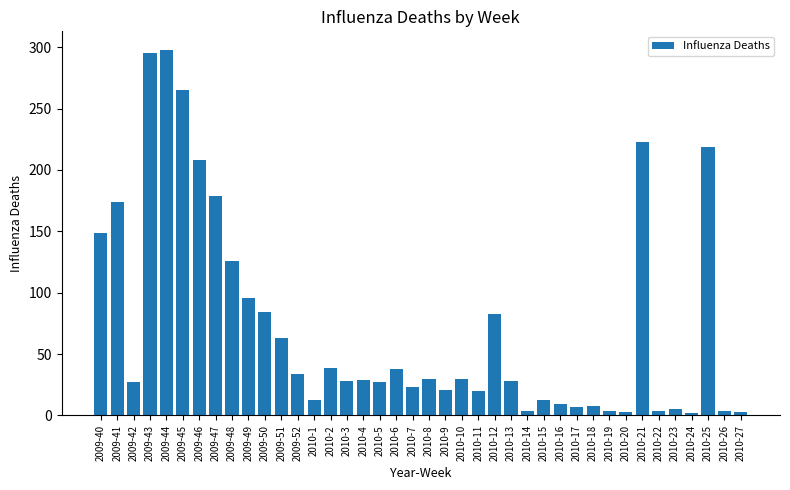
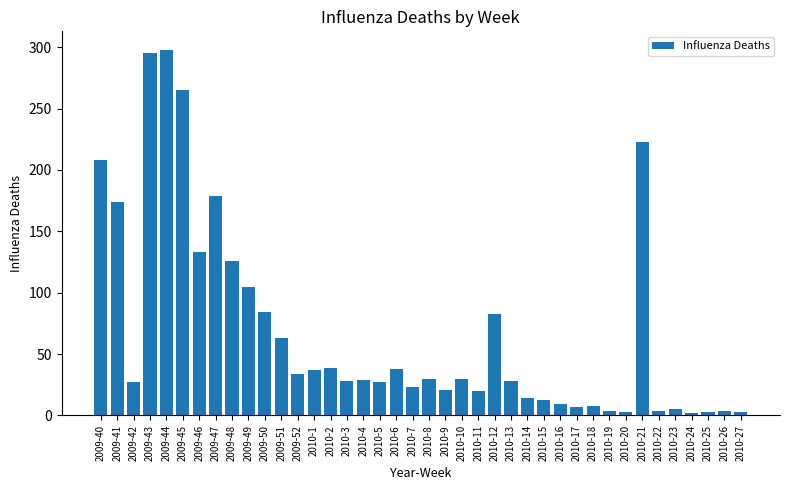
  {
-   "2009-40": 149,
+   "2009-40": 208,
    "2009-41": 174,
    "2009-42": 27,
    "2009-43": 295,
    "2009-44": 298,
    "2009-45": 265,
-   "2009-46": 208,
+   "2009-46": 133,
    "2009-47": 179,
    "2009-48": 126,
-   "2009-49": 96,
+   "2009-49": 105,
    "2009-50": 84,
    "2009-51": 63,
    "2009-52": 34,
-   "2010-1": 13,
+   "2010-1": 37,
    "2010-2": 39,
    "2010-3": 28,
    "2010-4": 29,
    "2010-5": 27,
    "2010-6": 38,
    "2010-7": 23,
    "2010-8": 30,
    "2010-9": 21,
    "2010-10": 30,
    "2010-11": 20,
    "2010-12": 83,
    "2010-13": 28,
-   "2010-14": 4,
+   "2010-14": 14,
    "2010-15": 13,
    "2010-16": 9,
    "2010-17": 7,
    "2010-18": 8,
    "2010-19": 4,
    "2010-20": 3,
    "2010-21": 223,
    "2010-22": 4,
    "2010-23": 5,
-   "2010-25": 219,
+   "2010-25": 3,
    "2010-26": 4,
    "2010-27": 3
  }
